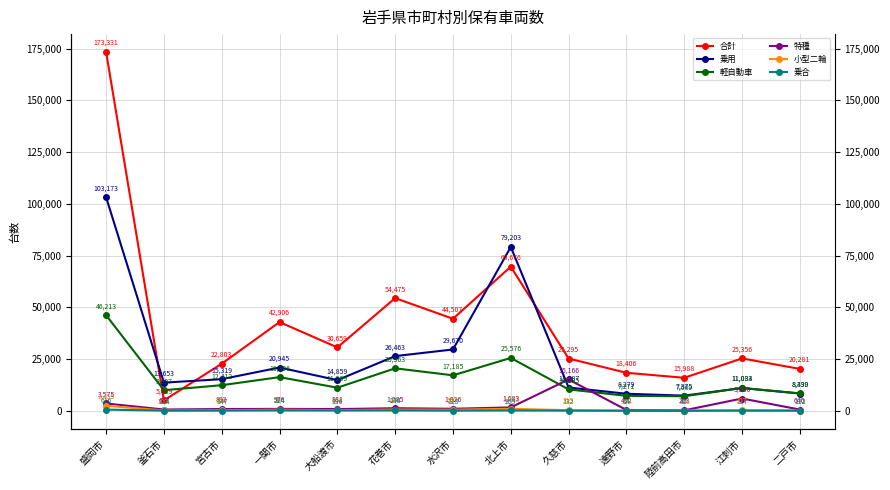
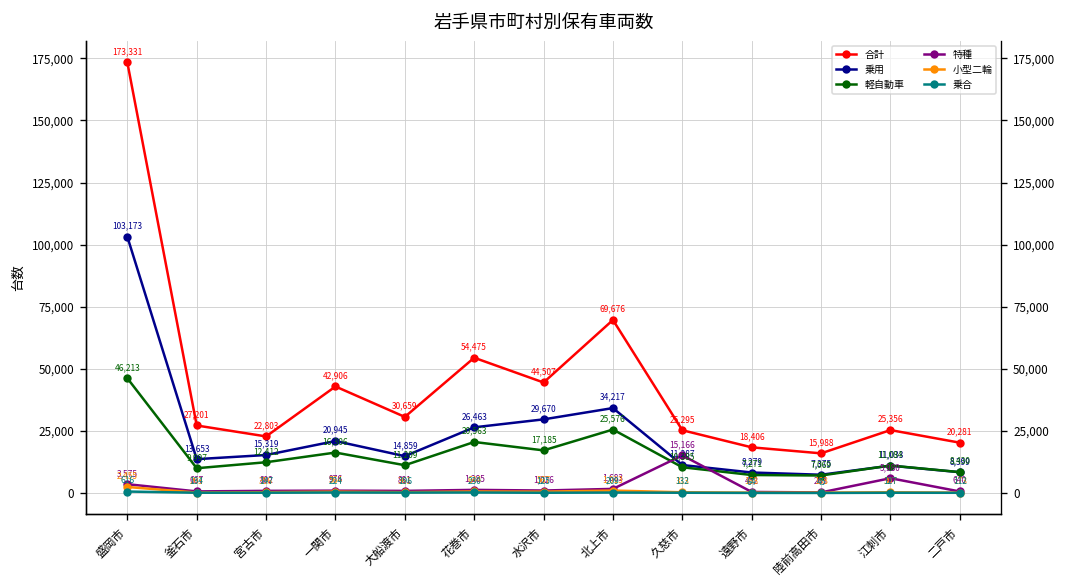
  {
    "合計": {
      "盛岡市": "173,331",
-     "釜石市": "5,059",
+     "釜石市": "27,201",
      "宮古市": "22,803",
      "一関市": "42,906",
      "大船渡市": "30,659",
      "花巻市": "54,475",
      "水沢市": "44,507",
      "北上市": "69,676",
      "久慈市": "25,295",
      "遠野市": "18,406",
      "陸前高田市": "15,988",
      "江刺市": "25,356",
      "二戸市": "20,281"
    },
    "乗用": {
      "盛岡市": "103,173",
      "釜石市": "13,653",
      "一関市": "20,945",
      "大船渡市": "14,859",
      "花巻市": "26,463",
      "水沢市": "29,670",
-     "北上市": "79,203"
+     "北上市": "34,217"
    },
    "軽自動車": {
      "盛岡市": "46,213",
      "水沢市": "17,185",
      "北上市": "25,576"
    },
    "特種": {
      "久慈市": "15,166"
    }
  }
